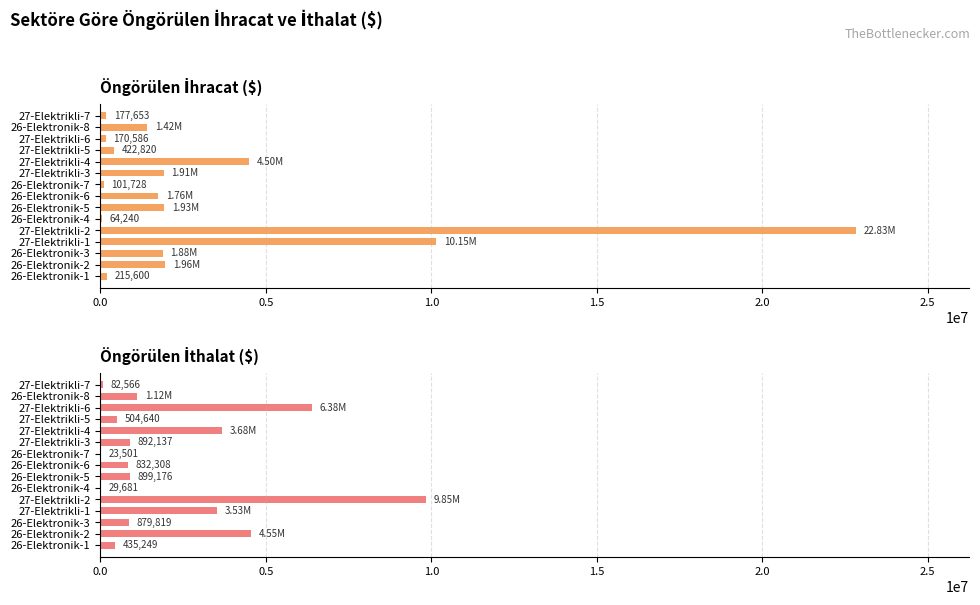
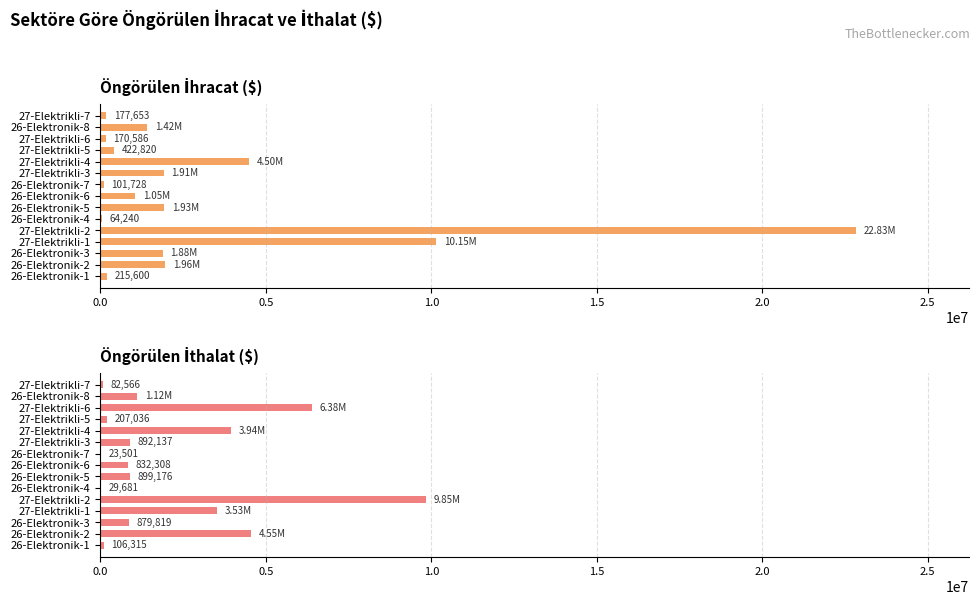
  {
    "Öngörülen İhracat ($)": {
      "27-Elektrikli-7": "177,653",
      "26-Elektronik-8": "1.42M",
      "27-Elektrikli-6": "170,586",
      "27-Elektrikli-5": "422,820",
      "27-Elektrikli-4": "4.50M",
      "27-Elektrikli-3": "1.91M",
      "26-Elektronik-7": "101,728",
-     "26-Elektronik-6": "1.76M",
+     "26-Elektronik-6": "1.05M",
      "26-Elektronik-5": "1.93M",
      "26-Elektronik-4": "64,240",
      "27-Elektrikli-2": "22.83M",
      "27-Elektrikli-1": "10.15M",
      "26-Elektronik-3": "1.88M",
      "26-Elektronik-2": "1.96M",
      "26-Elektronik-1": "215,600"
    },
    "Öngörülen İthalat ($)": {
      "27-Elektrikli-7": "82,566",
      "26-Elektronik-8": "1.12M",
      "27-Elektrikli-6": "6.38M",
-     "27-Elektrikli-5": "504,640",
-     "27-Elektrikli-4": "3.68M",
+     "27-Elektrikli-5": "207,036",
+     "27-Elektrikli-4": "3.94M",
      "27-Elektrikli-3": "892,137",
      "26-Elektronik-7": "23,501",
      "26-Elektronik-6": "832,308",
      "26-Elektronik-5": "899,176",
      "26-Elektronik-4": "29,681",
      "27-Elektrikli-2": "9.85M",
      "27-Elektrikli-1": "3.53M",
      "26-Elektronik-3": "879,819",
      "26-Elektronik-2": "4.55M",
-     "26-Elektronik-1": "435,249"
+     "26-Elektronik-1": "106,315"
    }
  }
